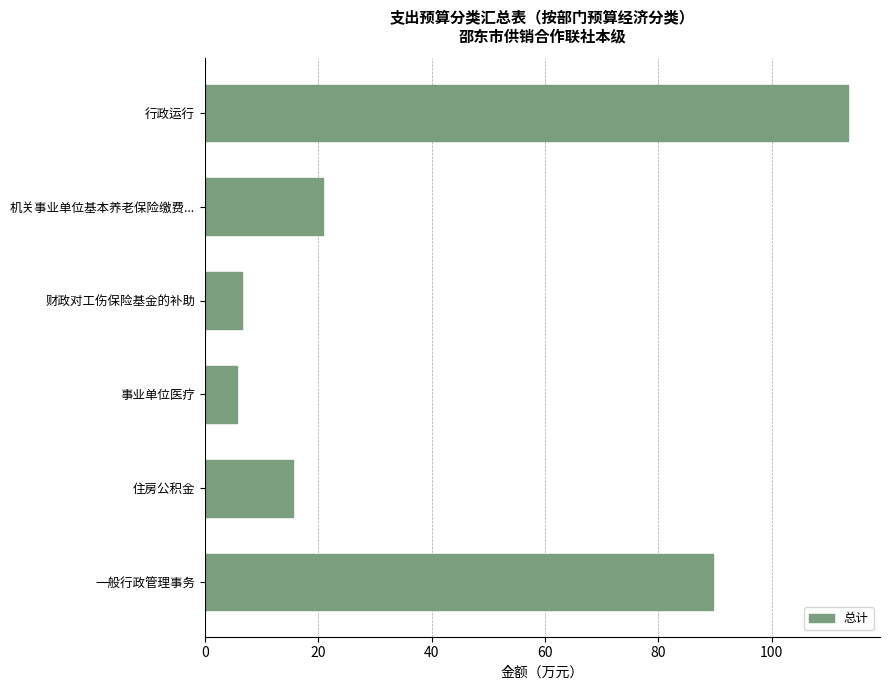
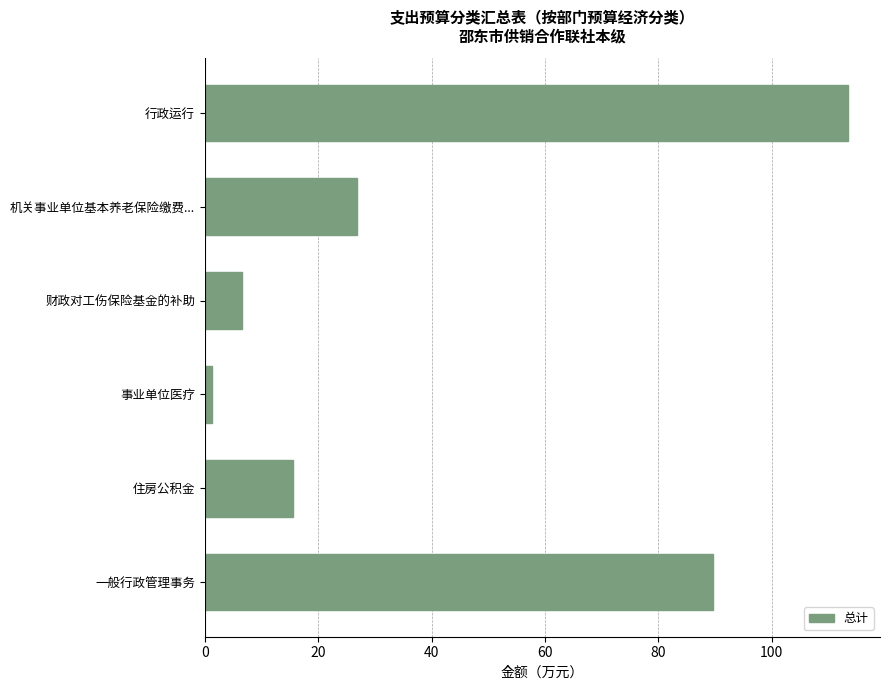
  {
    "行政运行": 113,
-   "机关事业单位基本养老保险缴费...": 21,
+   "机关事业单位基本养老保险缴费...": 27,
    "财政对工伤保险基金的补助": 7,
-   "事业单位医疗": 6,
+   "事业单位医疗": 1,
    "住房公积金": 16,
    "一般行政管理事务": 90
  }
